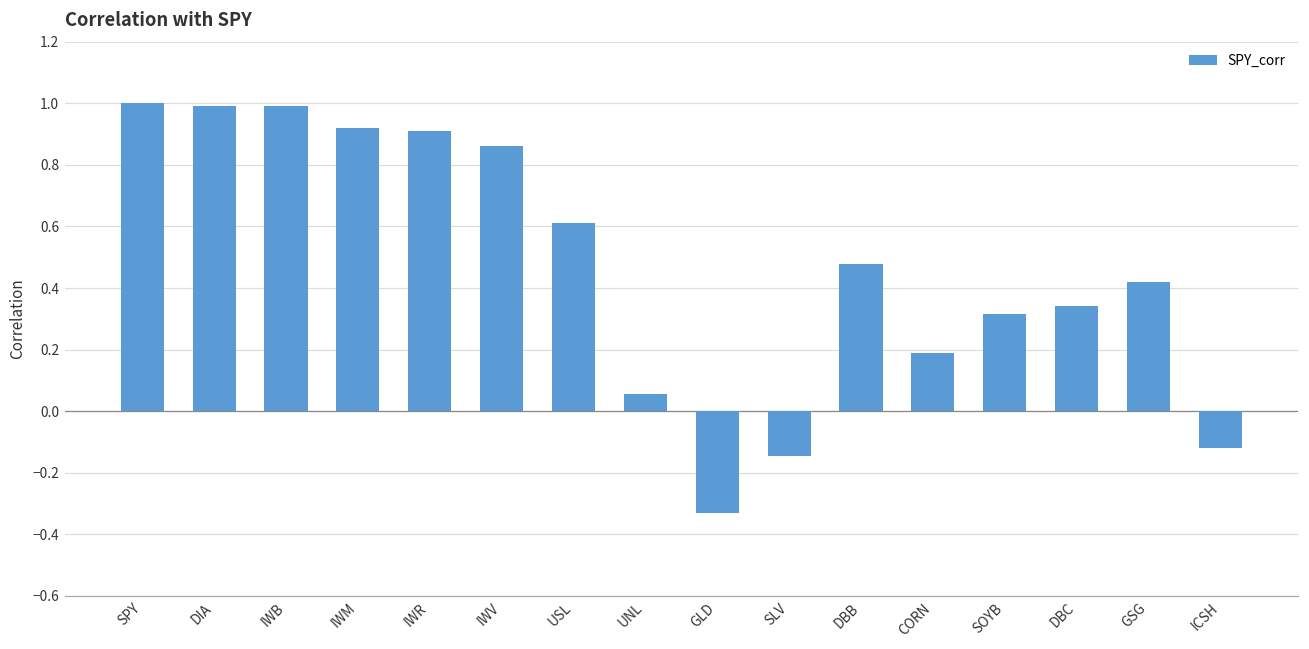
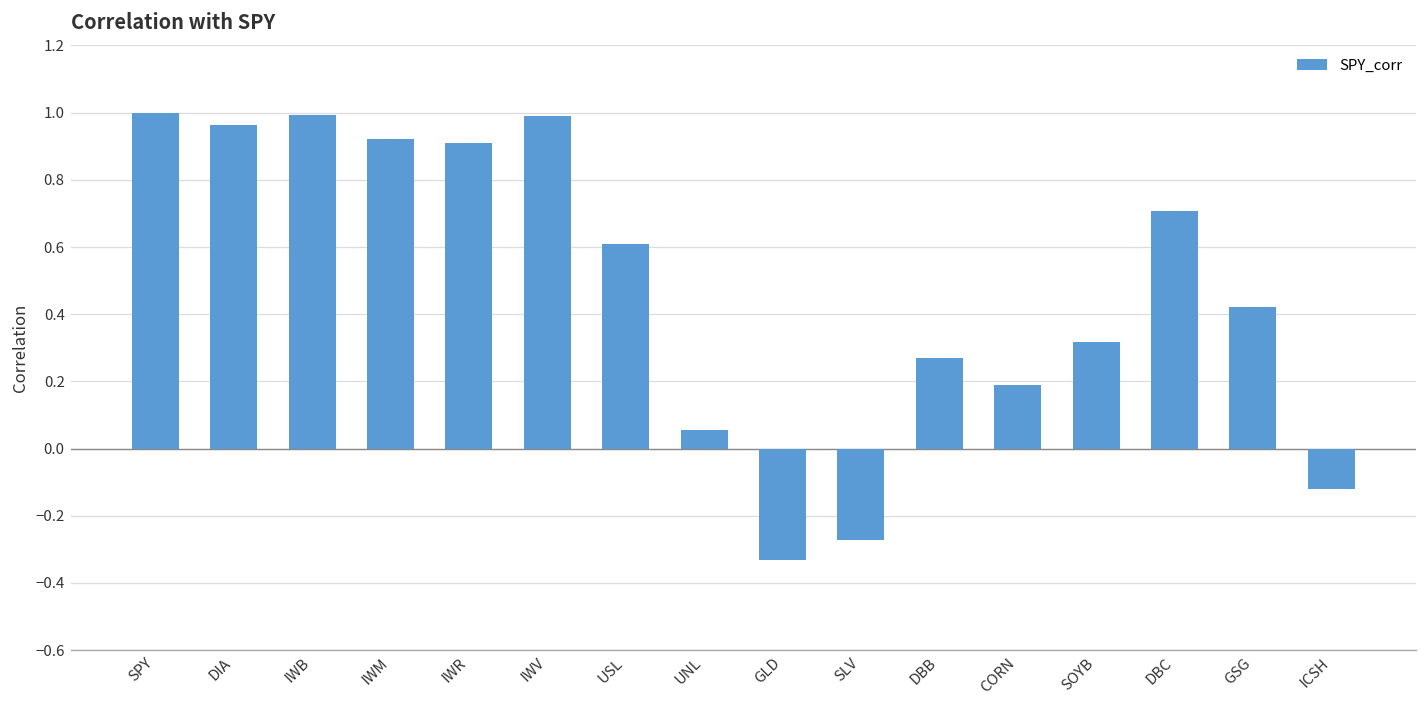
  {
    "SPY": 1.00,
-   "DIA": 0.99,
+   "DIA": 0.96,
    "IWB": 0.99,
    "IWM": 0.92,
    "IWR": 0.91,
-   "IWV": 0.86,
+   "IWV": 0.99,
    "USL": 0.61,
    "UNL": 0.05,
    "GLD": -0.33,
-   "SLV": -0.15,
-   "DBB": 0.48,
+   "SLV": -0.27,
+   "DBB": 0.27,
    "CORN": 0.19,
    "SOYB": 0.32,
-   "DBC": 0.34,
+   "DBC": 0.71,
    "GSG": 0.42,
    "ICSH": -0.12
  }
